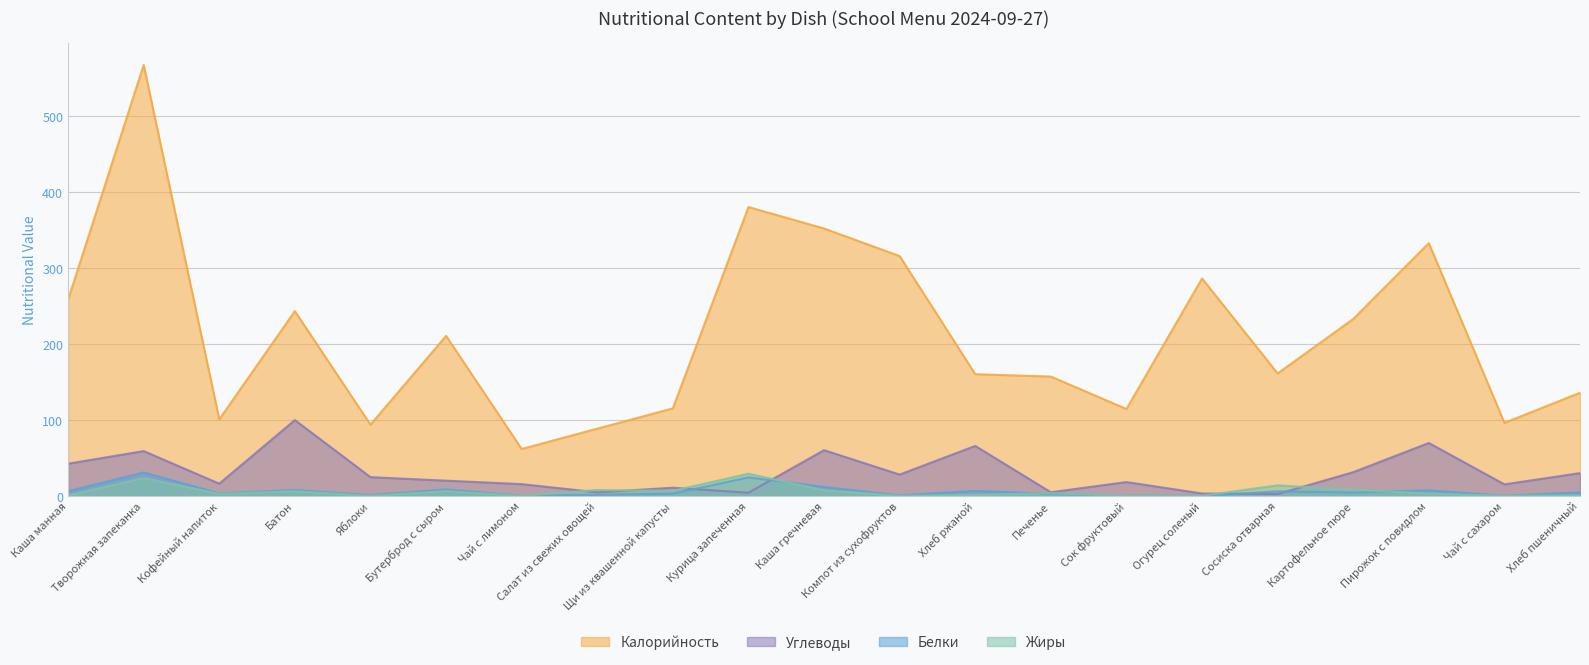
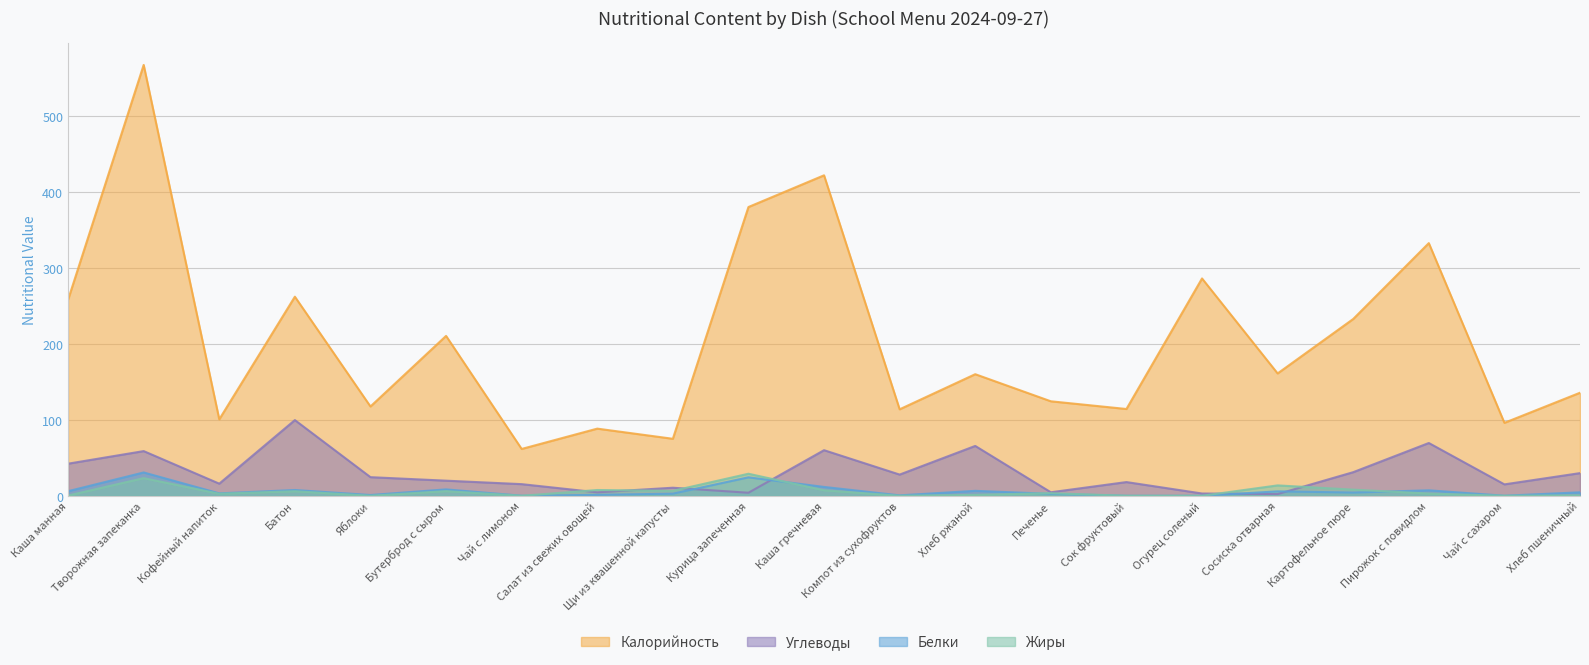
  {
    "Калорийность": {
      "Каша манная": 260,
      "Творожная запеканка": 570,
      "Кофейный напиток": 100,
-     "Батон": 240,
-     "Яблоки": 90,
+     "Батон": 260,
+     "Яблоки": 120,
      "Бутерброд с сыром": 210,
      "Чай с лимоном": 60,
      "Салат из свежих овощей": 90,
-     "Щи из квашенной капусты": 120,
+     "Щи из квашенной капусты": 80,
      "Курица запеченная": 380,
-     "Каша гречневая": 350,
-     "Компот из сухофруктов": 320,
+     "Каша гречневая": 420,
+     "Компот из сухофруктов": 110,
      "Хлеб ржаной": 160,
-     "Печенье": 160,
+     "Печенье": 120,
      "Сок фруктовый": 110,
      "Огурец соленый": 290,
      "Сосиска отварная": 160,
      "Картофельное пюре": 230,
      "Пирожок с повидлом": 330,
      "Чай с сахаром": 100,
      "Хлеб пшеничный": 140
    }
  }
